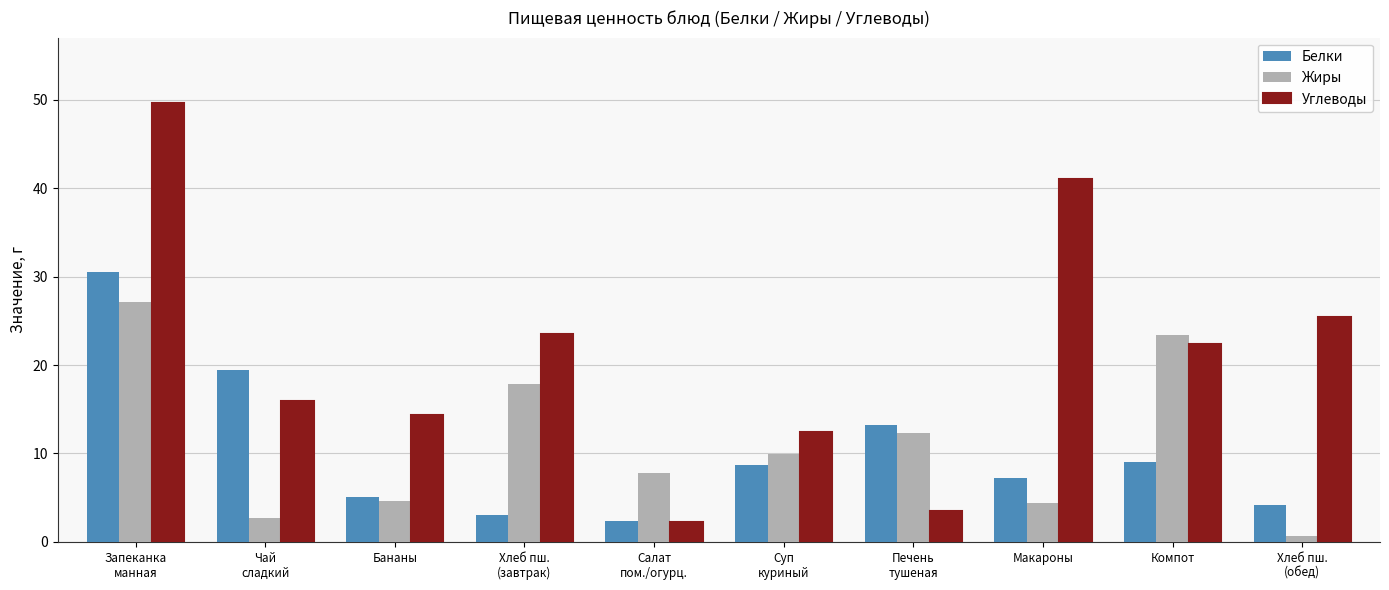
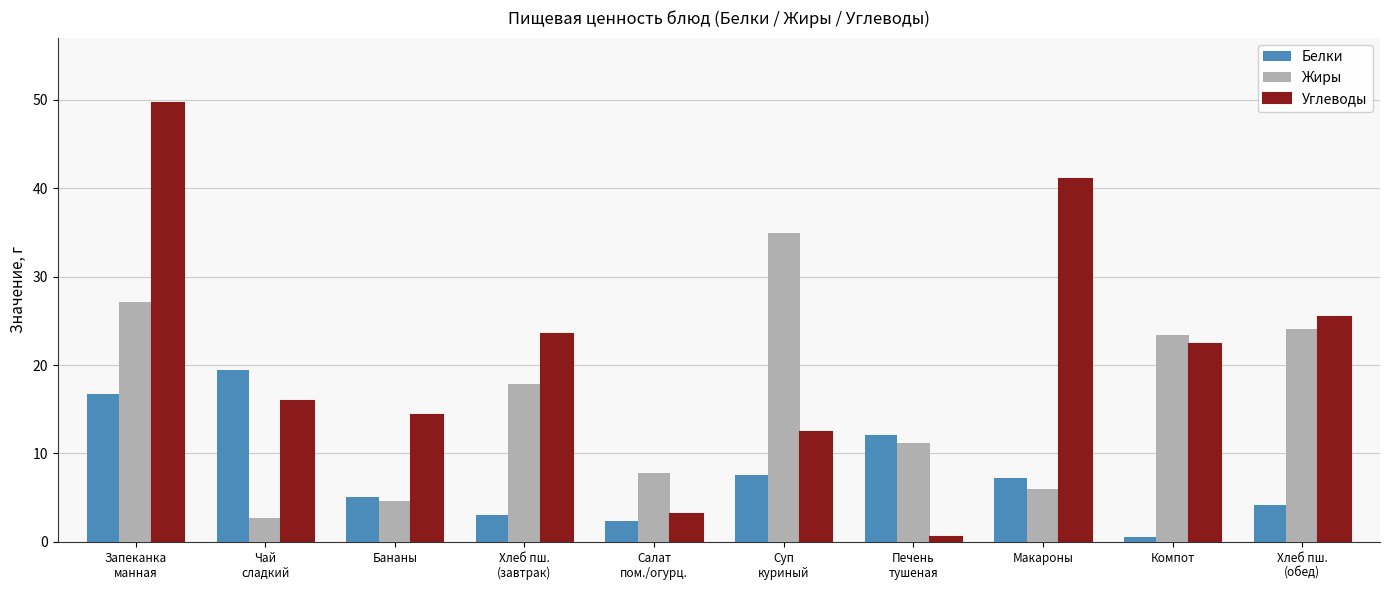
  {
    "Белки": {
-     "Запеканка манная": 31,
+     "Запеканка манная": 17,
      "Чай сладкий": 19,
      "Бананы": 5,
      "Хлеб пш. (завтрак)": 3,
      "Салат пом./огурц.": 2,
-     "Суп куриный": 9,
-     "Печень тушеная": 13,
+     "Суп куриный": 8,
+     "Печень тушеная": 12,
      "Макароны": 7,
-     "Компот": 9,
+     "Компот": 1,
      "Хлеб пш. (обед)": 4
    },
    "Жиры": {
      "Запеканка манная": 27,
      "Чай сладкий": 3,
      "Бананы": 5,
      "Хлеб пш. (завтрак)": 18,
      "Салат пом./огурц.": 8,
-     "Суп куриный": 10,
-     "Печень тушеная": 12,
-     "Макароны": 4,
+     "Суп куриный": 35,
+     "Печень тушеная": 11,
+     "Макароны": 6,
      "Компот": 23,
-     "Хлеб пш. (обед)": 1
+     "Хлеб пш. (обед)": 24
    },
    "Углеводы": {
      "Запеканка манная": 50,
      "Чай сладкий": 16,
      "Бананы": 14,
      "Хлеб пш. (завтрак)": 24,
-     "Салат пом./огурц.": 2,
+     "Салат пом./огурц.": 3,
      "Суп куриный": 12,
-     "Печень тушеная": 4,
+     "Печень тушеная": 1,
      "Макароны": 41,
      "Компот": 22,
      "Хлеб пш. (обед)": 25
    }
  }
